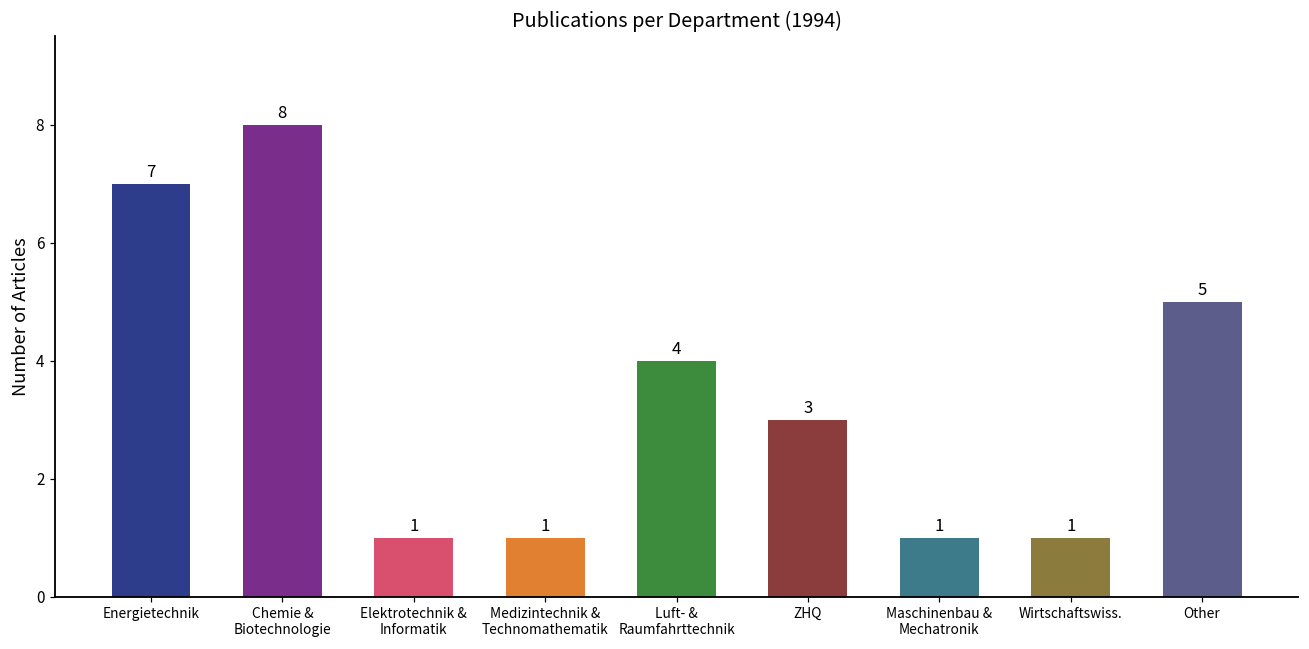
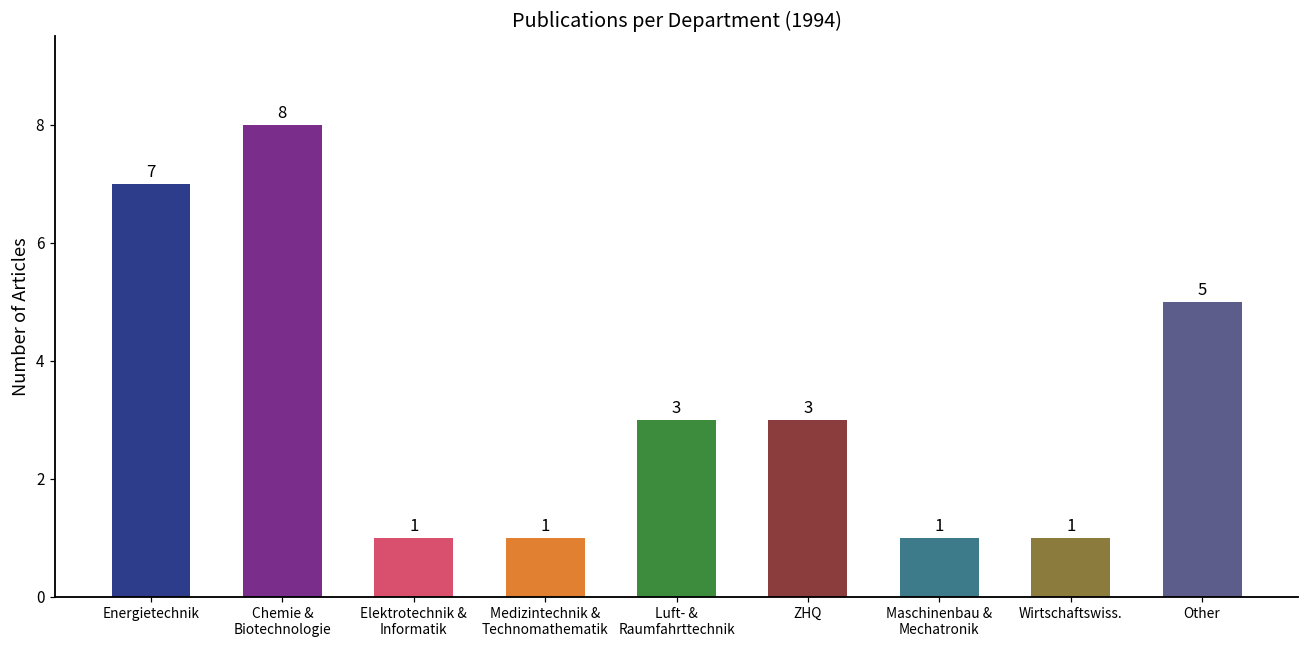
  {
    "Energietechnik": 7,
    "Chemie & Biotechnologie": 8,
    "Elektrotechnik & Informatik": 1,
    "Medizintechnik & Technomathematik": 1,
-   "Luft- & Raumfahrttechnik": 4,
+   "Luft- & Raumfahrttechnik": 3,
    "ZHQ": 3,
    "Maschinenbau & Mechatronik": 1,
    "Wirtschaftswiss.": 1,
    "Other": 5
  }
